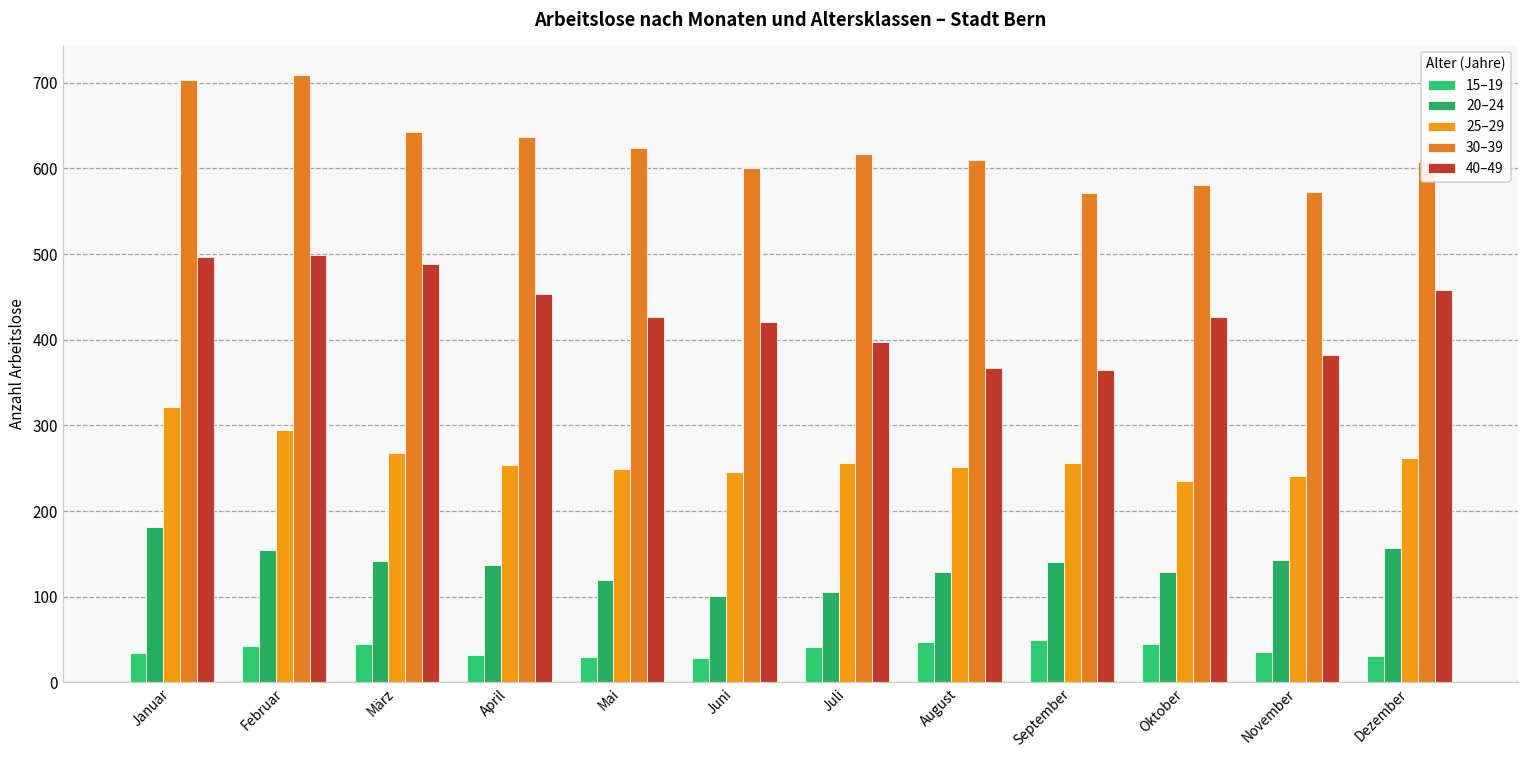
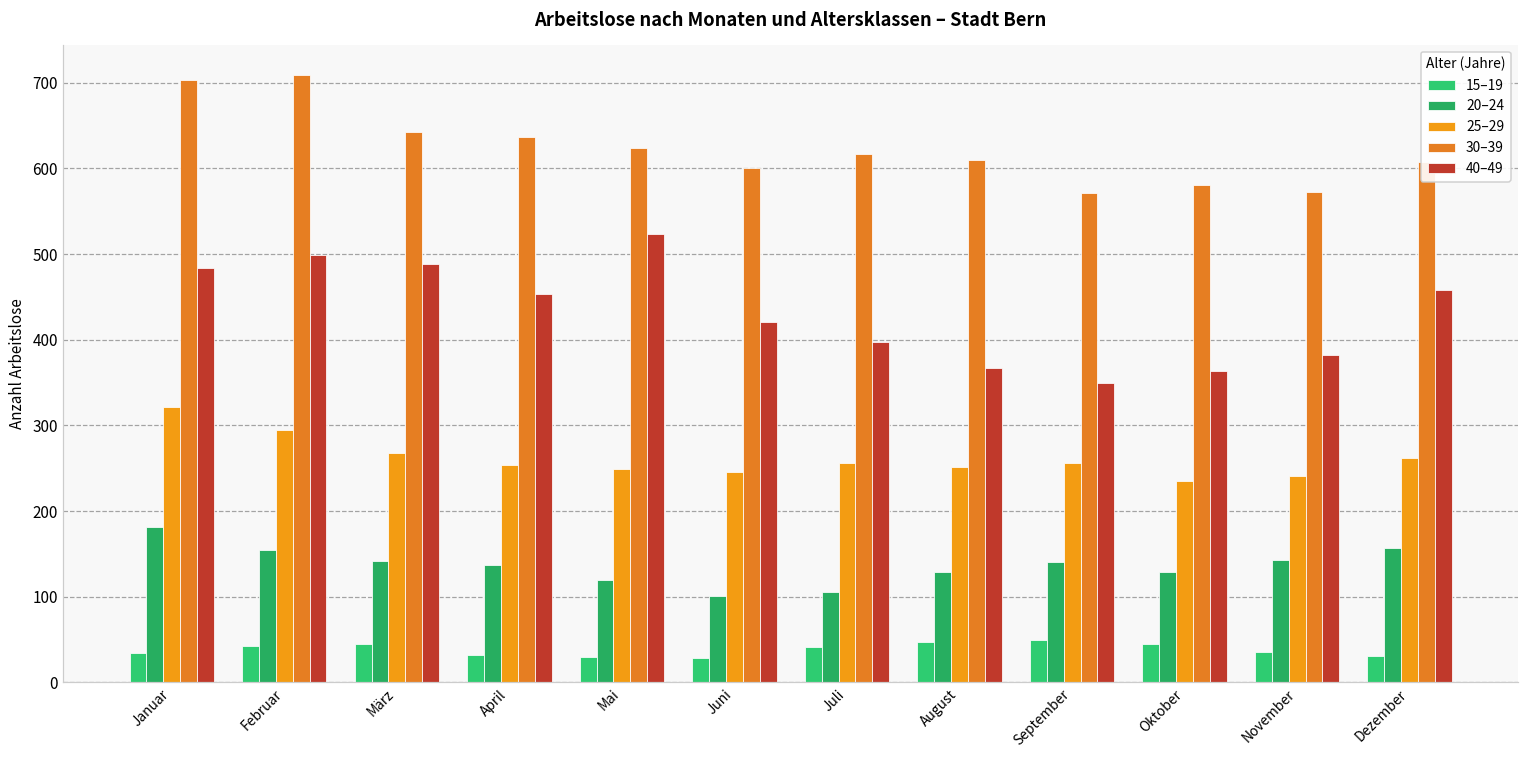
  {
    "40–49": {
-     "Januar": 500,
+     "Januar": 480,
      "Februar": 500,
      "März": 490,
      "April": 450,
-     "Mai": 430,
+     "Mai": 520,
      "Juni": 420,
      "Juli": 400,
      "August": 370,
-     "September": 370,
-     "Oktober": 430,
+     "September": 350,
+     "Oktober": 360,
      "November": 380,
      "Dezember": 460
    }
  }
